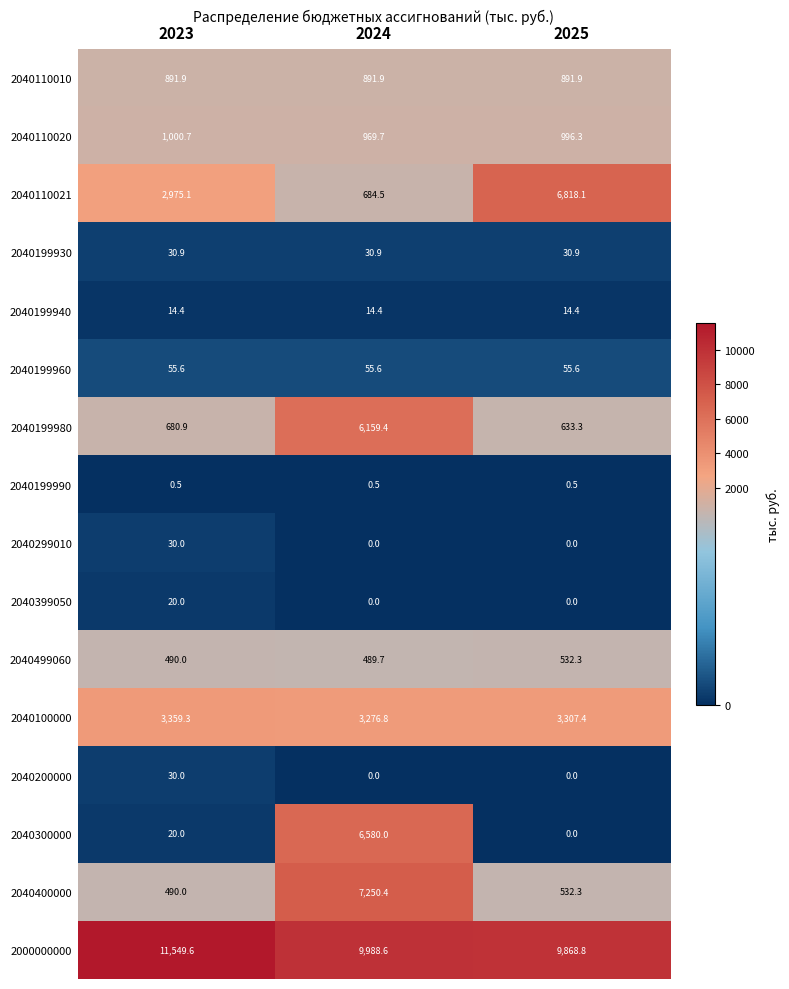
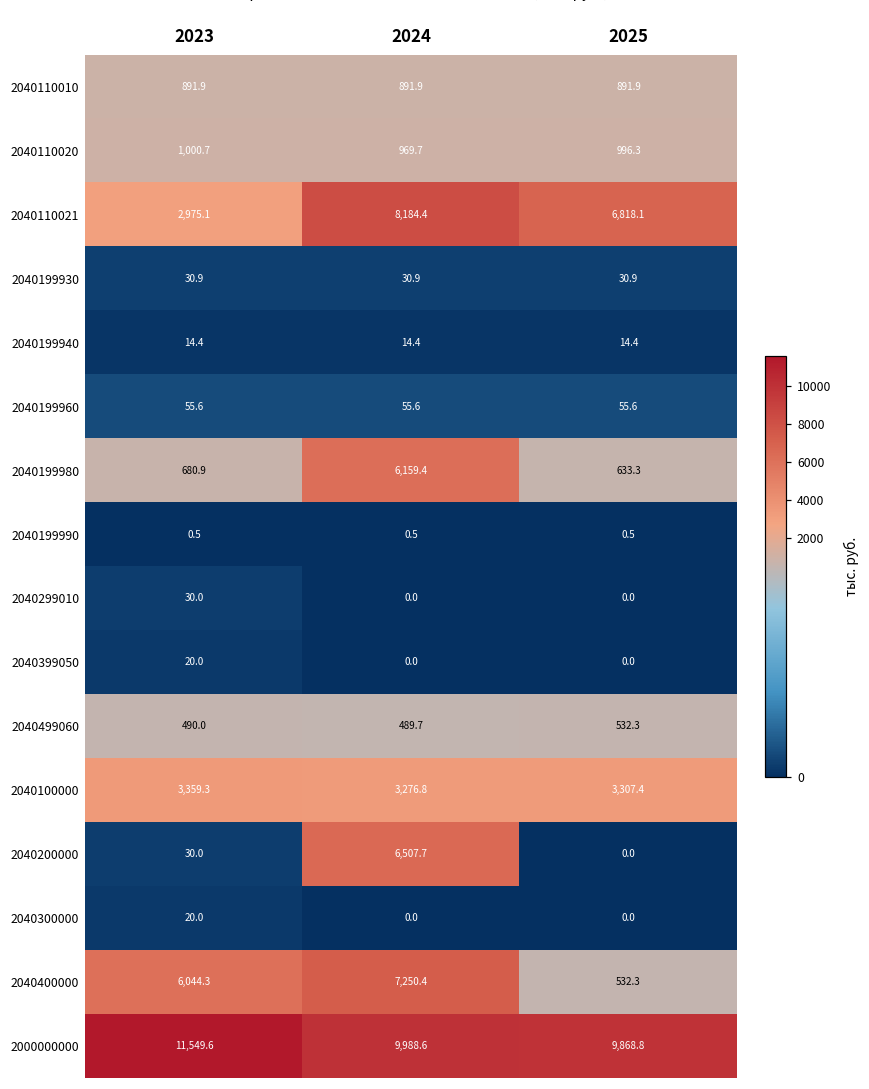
  {
    "2040110010": {
      "2023": "891.9",
      "2024": "891.9",
      "2025": "891.9"
    },
    "2040110020": {
      "2023": "1,000.7",
      "2024": "969.7",
      "2025": "996.3"
    },
    "2040110021": {
      "2023": "2,975.1",
-     "2024": "684.5",
+     "2024": "8,184.4",
      "2025": "6,818.1"
    },
    "2040199930": {
      "2023": "30.9",
      "2024": "30.9",
      "2025": "30.9"
    },
    "2040199940": {
      "2023": "14.4",
      "2024": "14.4",
      "2025": "14.4"
    },
    "2040199960": {
      "2023": "55.6",
      "2024": "55.6",
      "2025": "55.6"
    },
    "2040199980": {
      "2023": "680.9",
      "2024": "6,159.4",
      "2025": "633.3"
    },
    "2040199990": {
      "2023": "0.5",
      "2024": "0.5",
      "2025": "0.5"
    },
    "2040299010": {
      "2023": "30.0",
      "2024": "0.0",
      "2025": "0.0"
    },
    "2040399050": {
      "2023": "20.0",
      "2024": "0.0",
      "2025": "0.0"
    },
    "2040499060": {
      "2023": "490.0",
      "2024": "489.7",
      "2025": "532.3"
    },
    "2040100000": {
      "2023": "3,359.3",
      "2024": "3,276.8",
      "2025": "3,307.4"
    },
    "2040200000": {
      "2023": "30.0",
-     "2024": "0.0",
+     "2024": "6,507.7",
      "2025": "0.0"
    },
    "2040300000": {
      "2023": "20.0",
-     "2024": "6,580.0",
+     "2024": "0.0",
      "2025": "0.0"
    },
    "2040400000": {
-     "2023": "490.0",
+     "2023": "6,044.3",
      "2024": "7,250.4",
      "2025": "532.3"
    },
    "2000000000": {
      "2023": "11,549.6",
      "2024": "9,988.6",
      "2025": "9,868.8"
    }
  }
